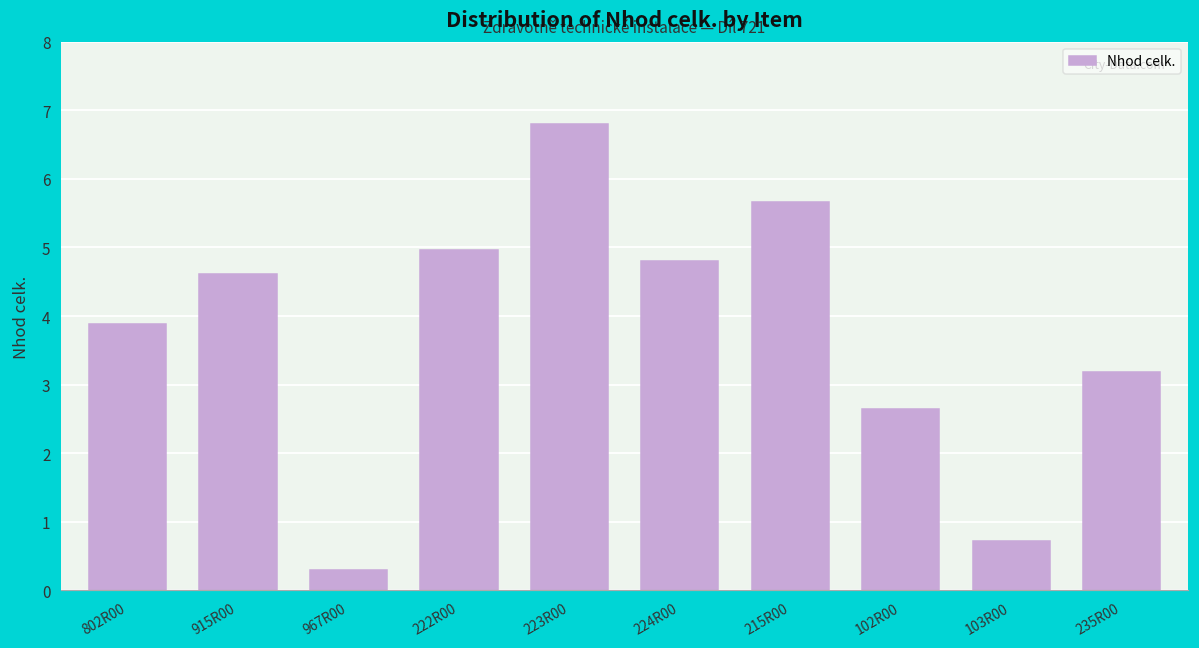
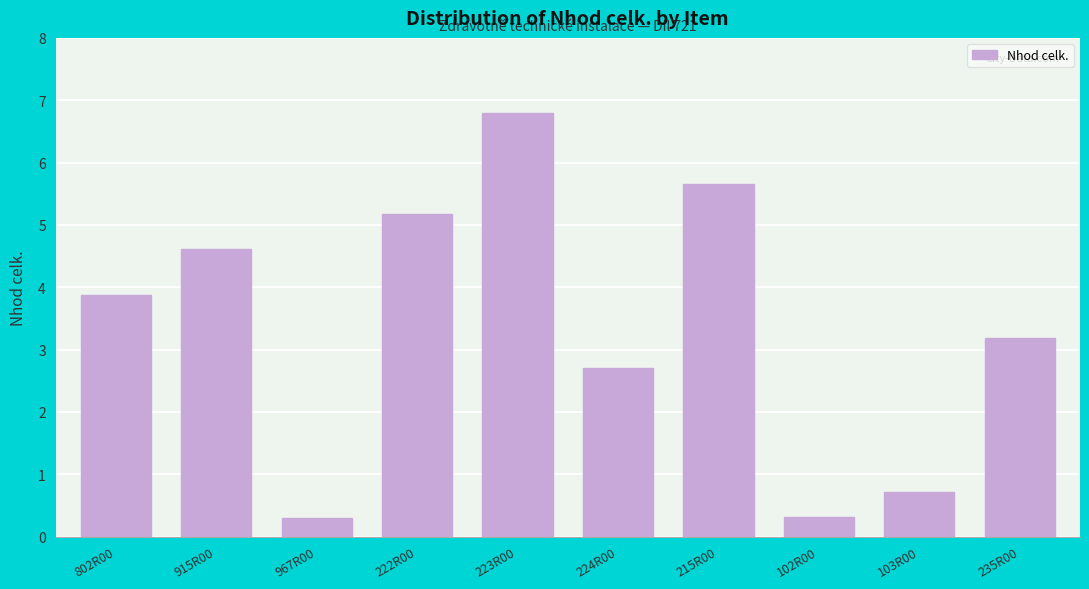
  {
    "802R00": 3.9,
    "915R00": 4.6,
    "967R00": 0.3,
-   "222R00": 5.0,
+   "222R00": 5.2,
    "223R00": 6.8,
-   "224R00": 4.8,
+   "224R00": 2.7,
    "215R00": 5.7,
-   "102R00": 2.6,
+   "102R00": 0.3,
    "103R00": 0.7,
    "235R00": 3.2
  }
